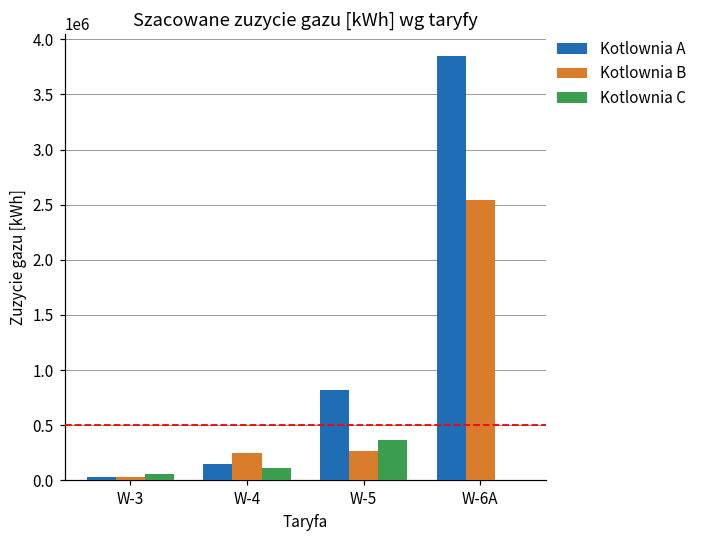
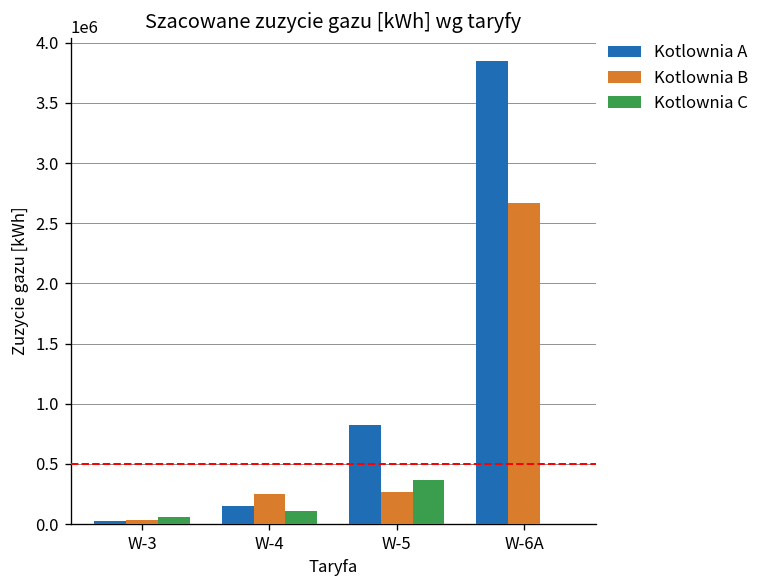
  {
    "Kotlownia A": {
      "W-3": 30000,
      "W-4": 150000,
      "W-5": 820000,
      "W-6A": 3850000
    },
    "Kotlownia B": {
      "W-3": 30000,
      "W-4": 250000,
      "W-5": 270000,
-     "W-6A": 2540000
+     "W-6A": 2670000
    },
    "Kotlownia C": {
      "W-3": 60000,
      "W-4": 110000,
      "W-5": 360000,
      "W-6A": 0
    }
  }
